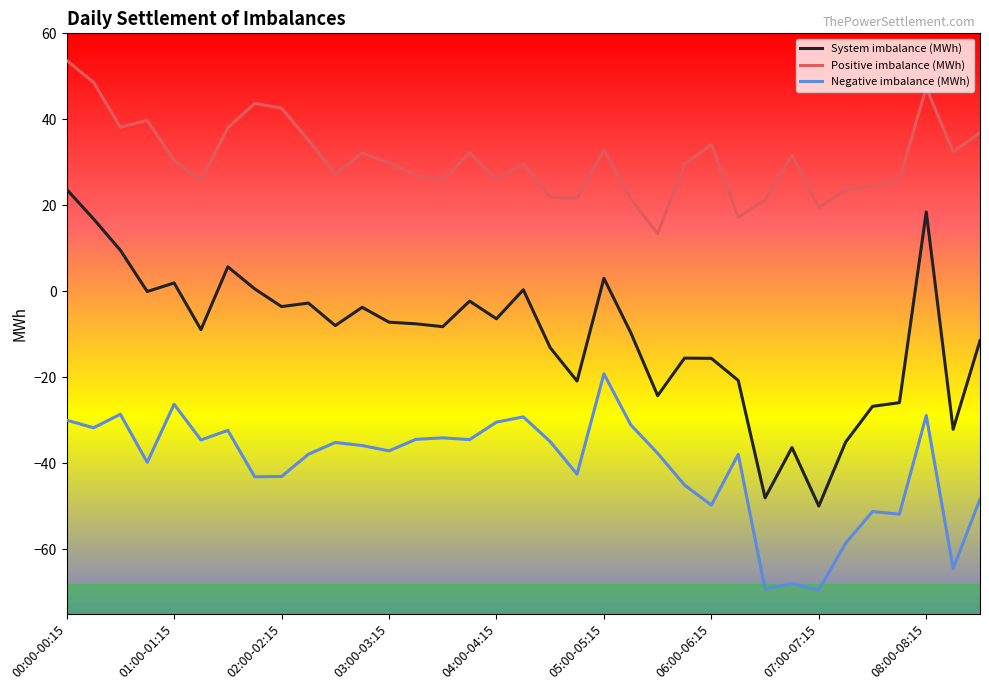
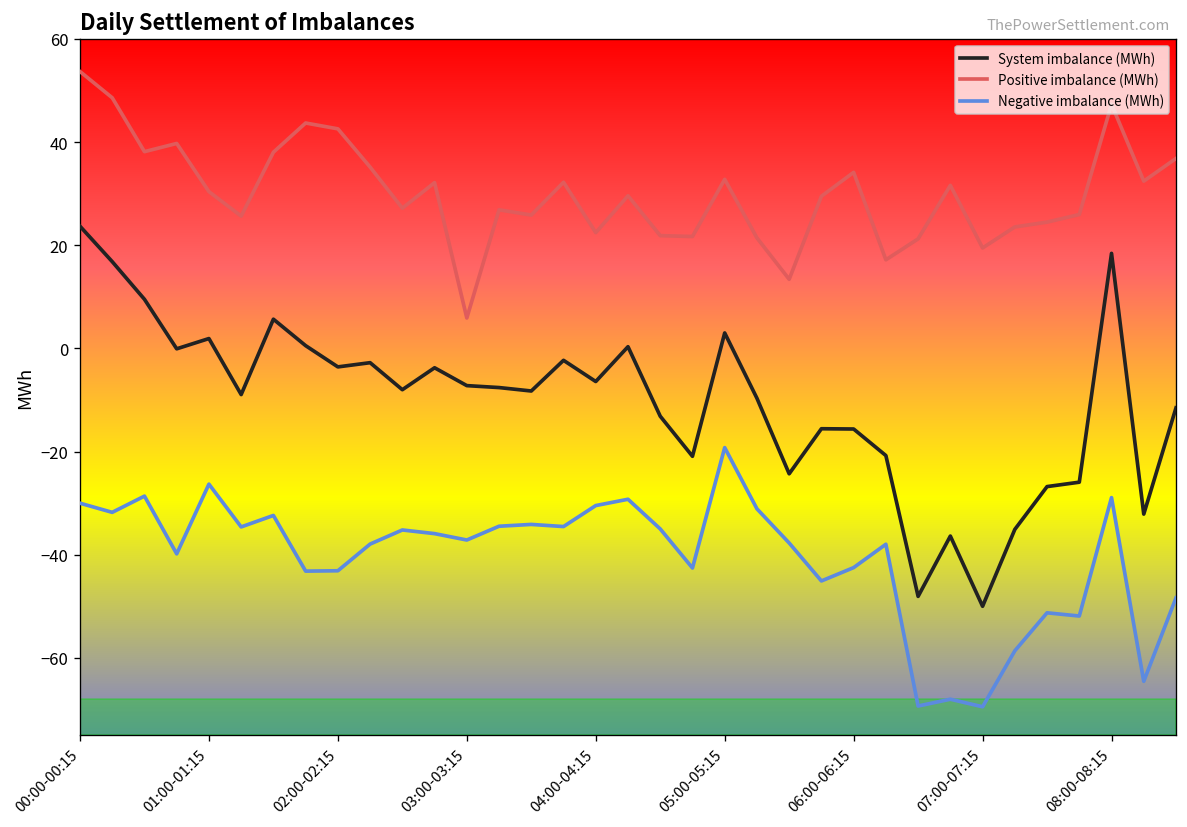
  {
    "System imbalance (MWh)": {
      "00:00-00:15": 24,
      "01:00-01:15": 2,
      "02:00-02:15": -4,
      "03:00-03:15": -7,
      "04:00-04:15": -6,
      "05:00-05:15": 3,
      "06:00-06:15": -16,
      "07:00-07:15": -50,
      "08:00-08:15": 18
    },
    "Positive imbalance (MWh)": {
      "00:00-00:15": 54,
      "01:00-01:15": 30,
      "02:00-02:15": 43,
-     "03:00-03:15": 30,
-     "04:00-04:15": 26,
+     "03:00-03:15": 6,
+     "04:00-04:15": 22,
      "05:00-05:15": 33,
      "06:00-06:15": 34,
      "07:00-07:15": 19
    },
    "Negative imbalance (MWh)": {
      "00:00-00:15": -30,
      "01:00-01:15": -26,
      "02:00-02:15": -43,
      "03:00-03:15": -37,
      "04:00-04:15": -30,
      "05:00-05:15": -19,
-     "06:00-06:15": -50,
+     "06:00-06:15": -42,
      "07:00-07:15": -69,
      "08:00-08:15": -29
    }
  }
